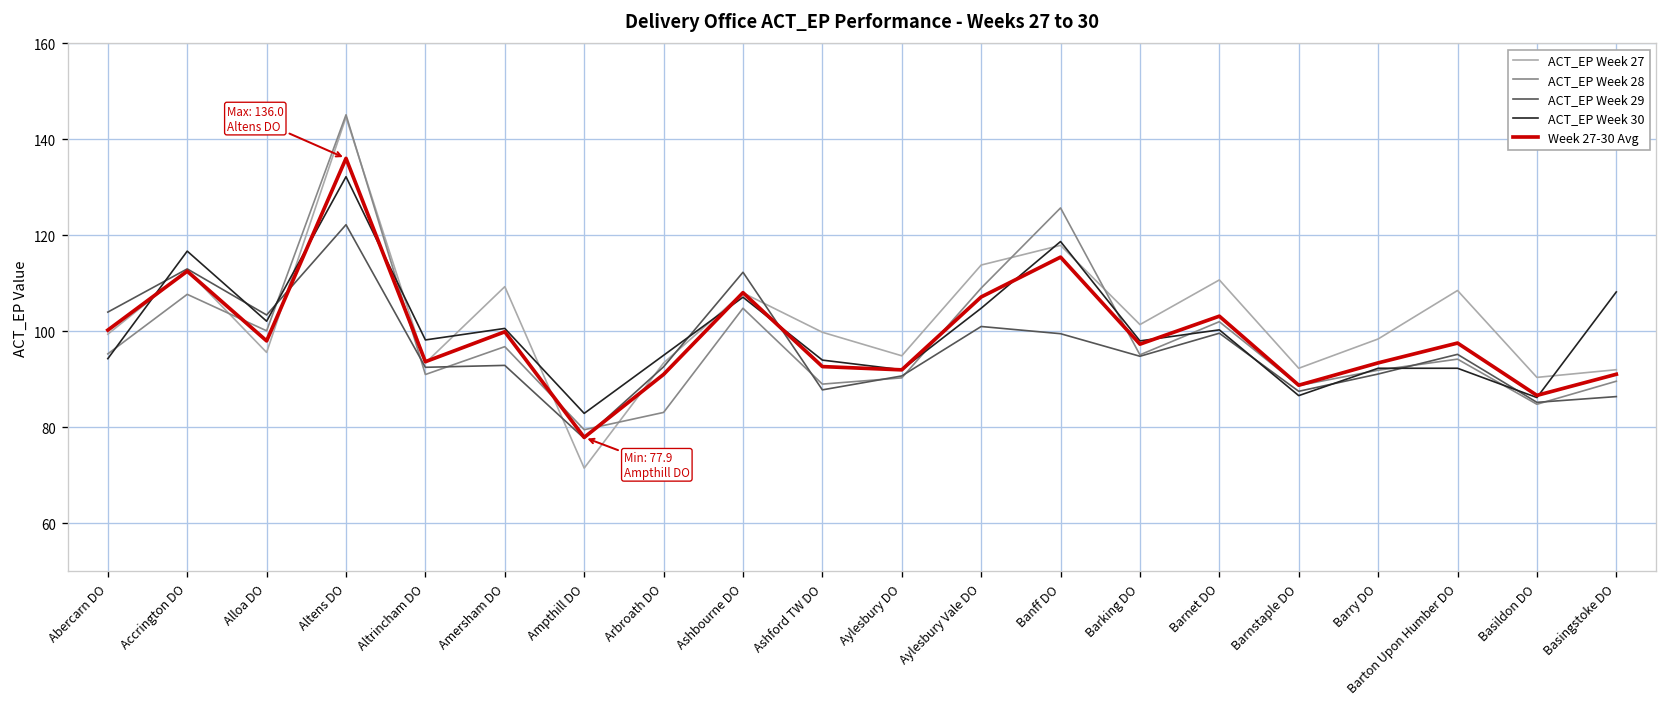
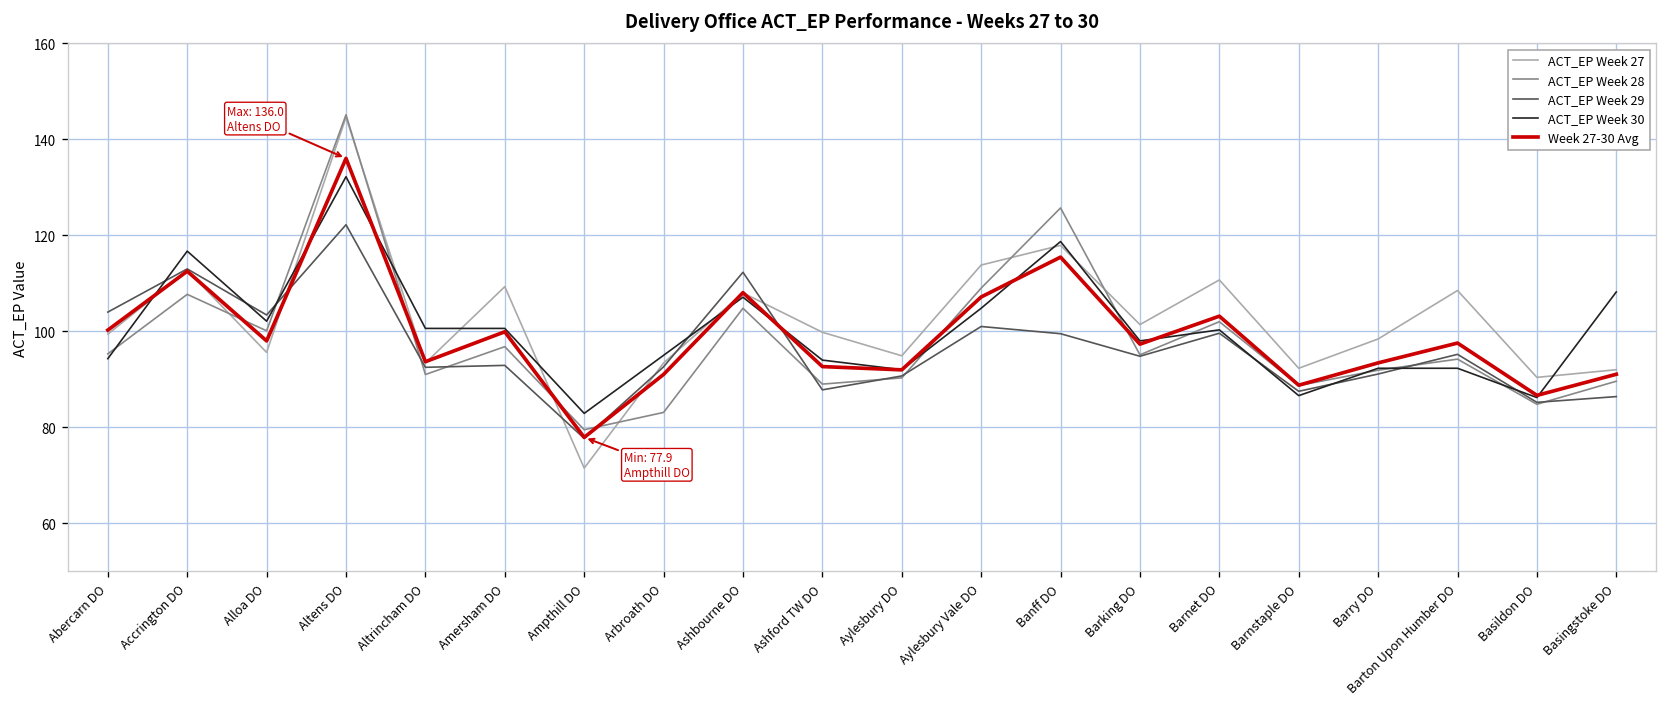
  {
    "ACT_EP Week 29": {
      "Abercarn DO": 104,
      "Alloa DO": 103,
      "Altens DO": 122,
      "Altrincham DO": 93,
      "Amersham DO": 93,
      "Arbroath DO": 93,
      "Ashbourne DO": 112,
      "Ashford TW DO": 88,
      "Aylesbury Vale DO": 101,
      "Banff DO": 100,
      "Barnet DO": 100,
      "Barnstaple DO": 88,
      "Barry DO": 91,
      "Barton Upon Humber DO": 95,
      "Basingstoke DO": 86
    },
    "ACT_EP Week 30": {
      "Abercarn DO": 94,
      "Accrington DO": 117,
      "Alloa DO": 102,
      "Altens DO": 132,
-     "Altrincham DO": 98,
+     "Altrincham DO": 101,
      "Amersham DO": 101,
      "Ampthill DO": 83,
      "Arbroath DO": 95,
      "Ashbourne DO": 107,
      "Ashford TW DO": 94,
      "Aylesbury Vale DO": 105,
      "Banff DO": 119,
      "Barking DO": 98,
      "Barnet DO": 100,
      "Barnstaple DO": 87,
      "Barton Upon Humber DO": 92,
      "Basingstoke DO": 108
    },
    "Week 27-30 Avg": {
      "Abercarn DO": 100,
      "Alloa DO": 98,
      "Amersham DO": 100,
      "Arbroath DO": 91,
      "Ashford TW DO": 93,
      "Aylesbury Vale DO": 107,
      "Banff DO": 115,
      "Barking DO": 97,
      "Barnet DO": 103,
      "Barry DO": 93,
      "Barton Upon Humber DO": 98,
      "Basingstoke DO": 91
    }
  }
